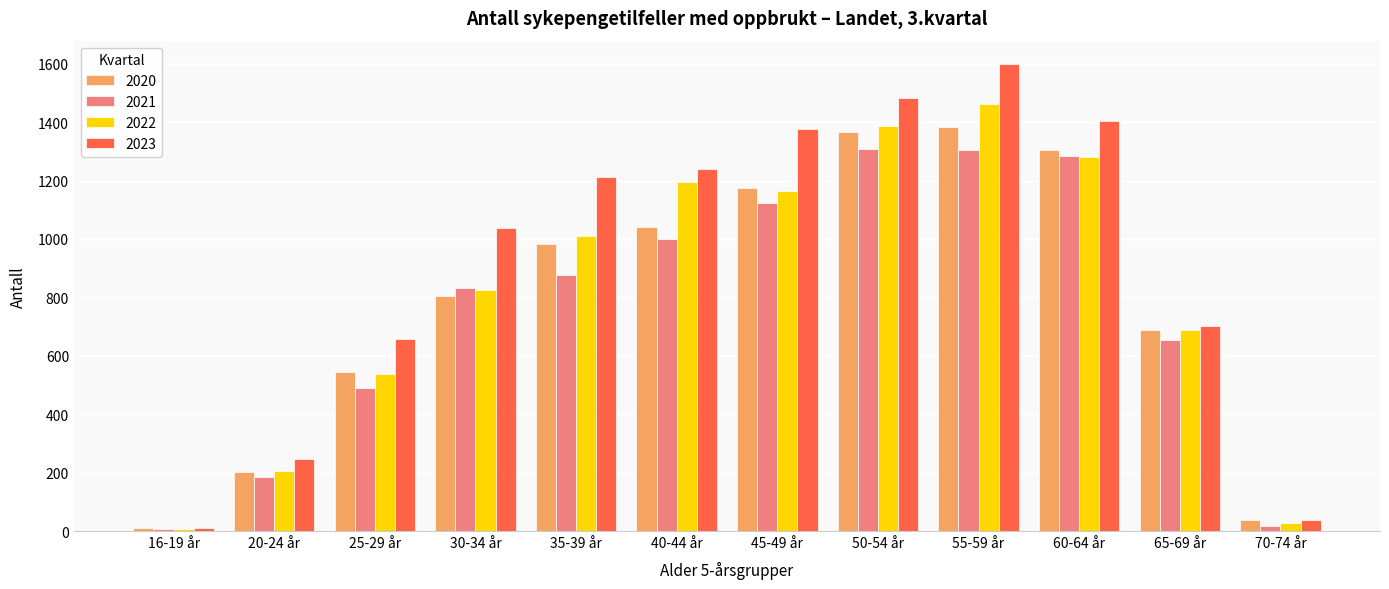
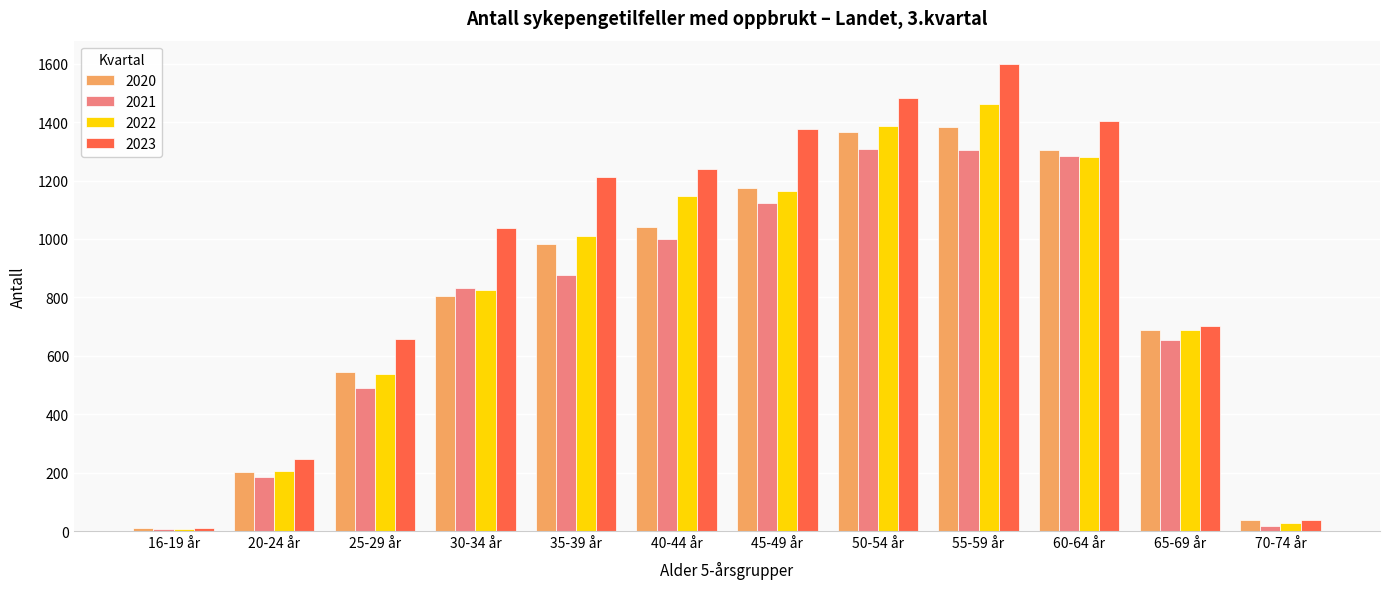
  {
    "2022": {
      "20-24 år": 210,
      "25-29 år": 540,
      "30-34 år": 820,
      "35-39 år": 1010,
-     "40-44 år": 1200,
+     "40-44 år": 1150,
      "45-49 år": 1170,
      "50-54 år": 1390,
      "55-59 år": 1460,
      "60-64 år": 1280,
      "65-69 år": 690,
      "70-74 år": 30
    },
    "2023": {
      "16-19 år": 10,
      "20-24 år": 250,
      "25-29 år": 660,
      "30-34 år": 1040,
      "35-39 år": 1210,
      "40-44 år": 1240,
      "45-49 år": 1380,
      "50-54 år": 1480,
      "55-59 år": 1600,
      "60-64 år": 1400,
      "65-69 år": 700,
      "70-74 år": 40
    }
  }
